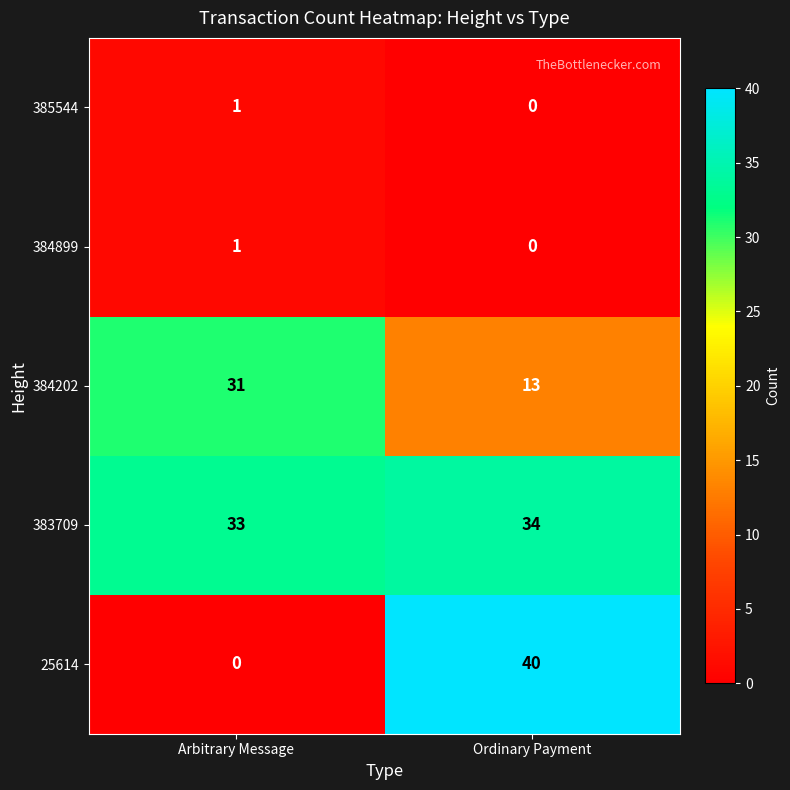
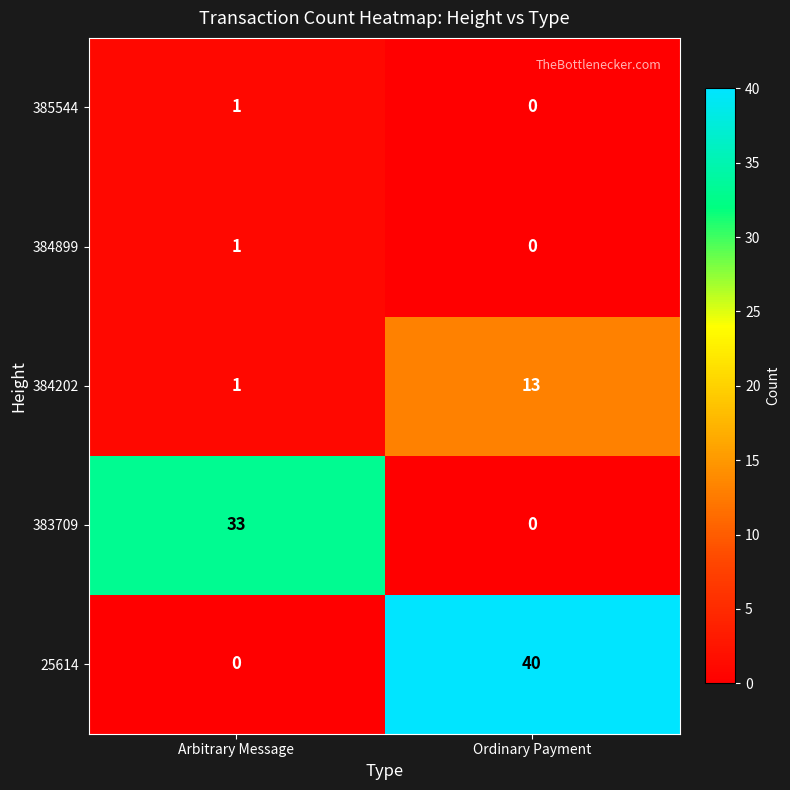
  {
    "385544": {
      "Arbitrary Message": 1
    },
    "384899": {
      "Arbitrary Message": 1,
      "Ordinary Payment": 0
    },
    "384202": {
-     "Arbitrary Message": 31,
+     "Arbitrary Message": 1,
      "Ordinary Payment": 13
    },
    "383709": {
      "Arbitrary Message": 33,
-     "Ordinary Payment": 34
+     "Ordinary Payment": 0
    },
    "25614": {
      "Arbitrary Message": 0,
      "Ordinary Payment": 40
    }
  }
